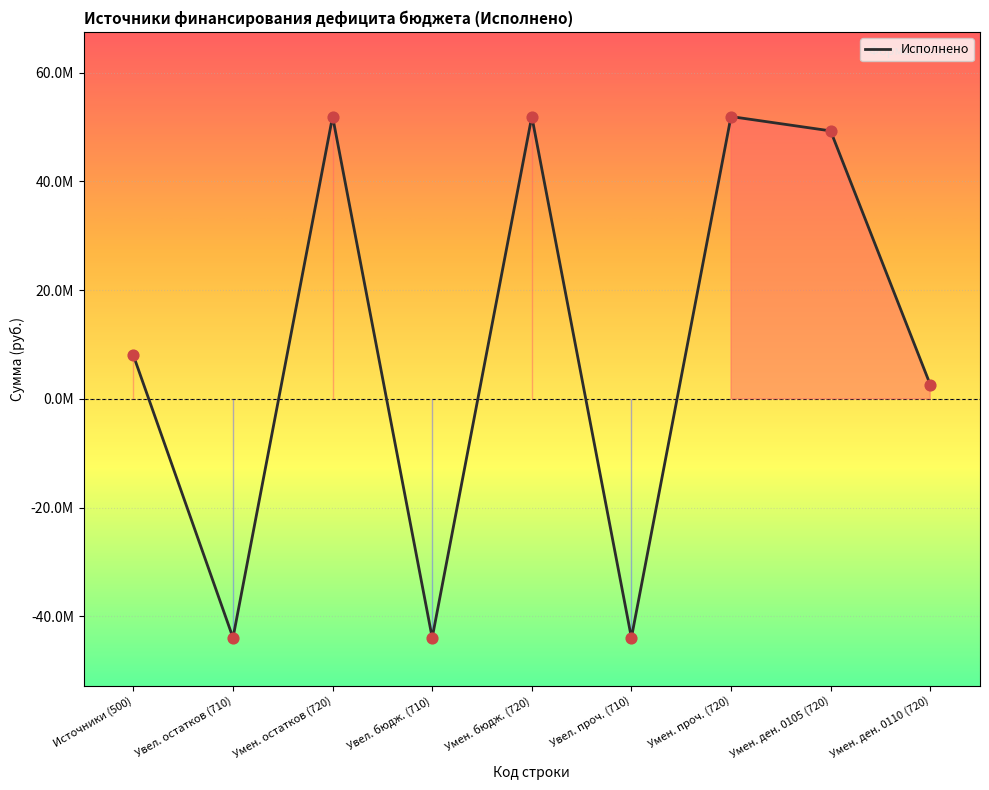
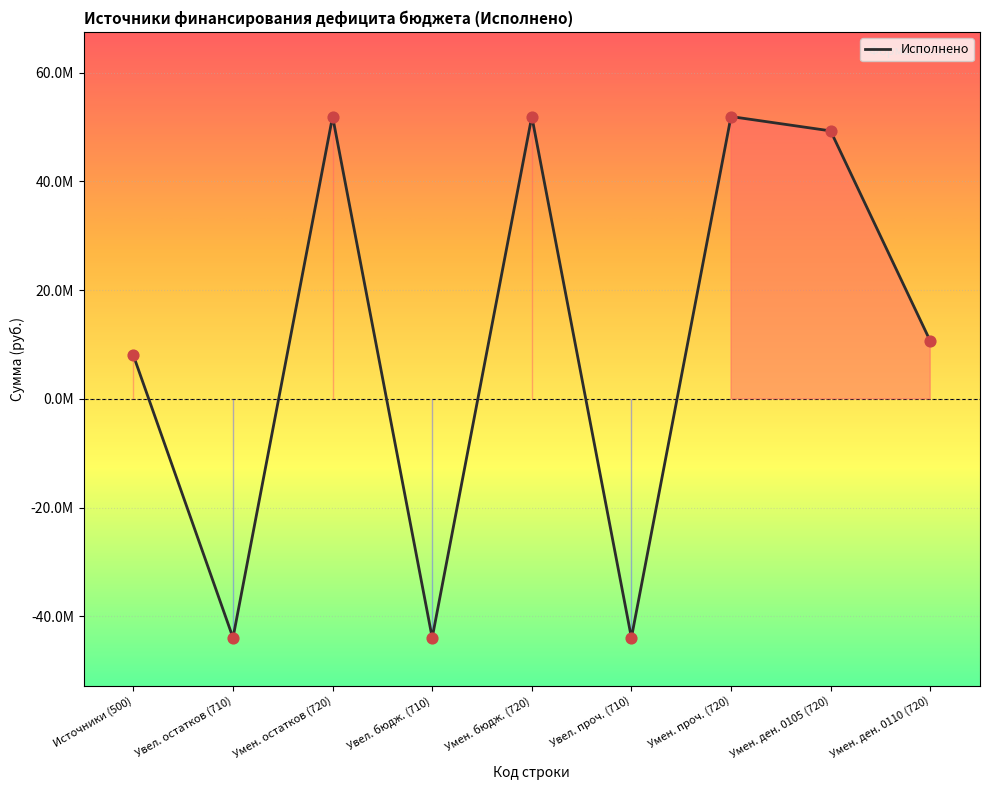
  {
    "Источники (500)": 8000000,
    "Увел. остатков (710)": -44000000,
    "Умен. остатков (720)": 52000000,
    "Увел. бюдж. (710)": -44000000,
    "Умен. бюдж. (720)": 52000000,
    "Увел. проч. (710)": -44000000,
    "Умен. проч. (720)": 52000000,
    "Умен. ден. 0105 (720)": 49000000,
-   "Умен. ден. 0110 (720)": 3000000
+   "Умен. ден. 0110 (720)": 11000000
  }
